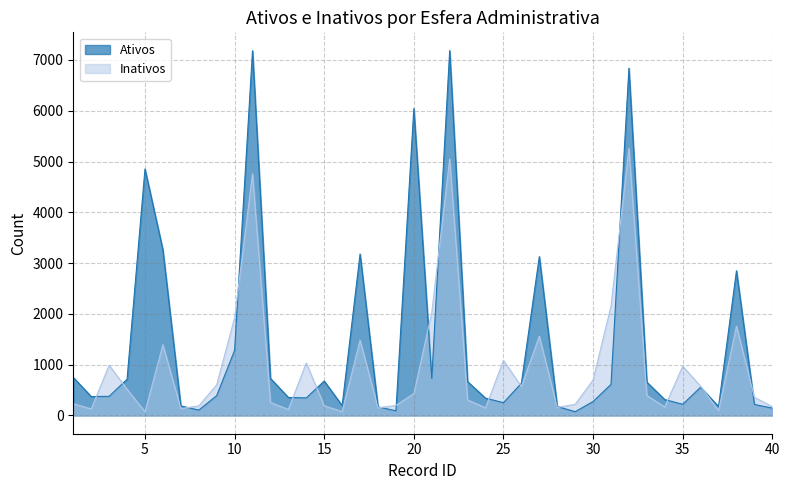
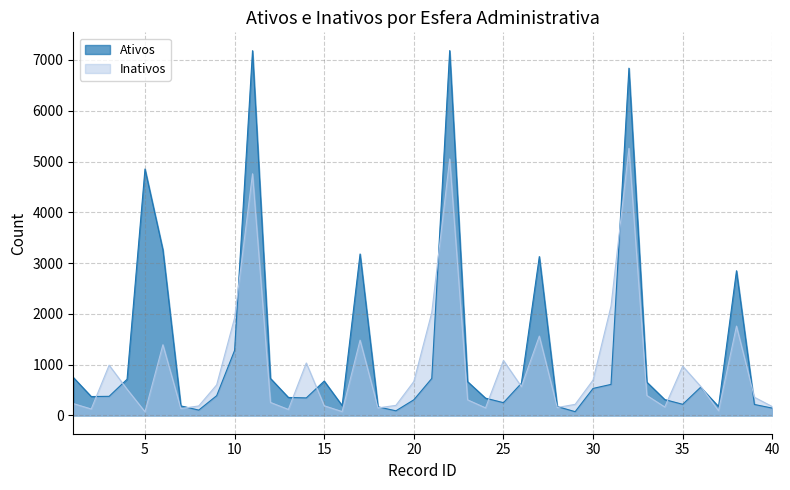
  {
    "Ativos": {
      "5": 4900,
      "10": 1300,
      "15": 700,
-     "20": 6000,
+     "20": 300,
      "25": 300,
-     "30": 300,
+     "30": 500,
      "35": 200
    },
    "Inativos": {
      "5": 100,
      "10": 1900,
      "15": 200,
-     "20": 400,
+     "20": 700,
      "25": 1100,
      "30": 700,
      "35": 1000
    }
  }
